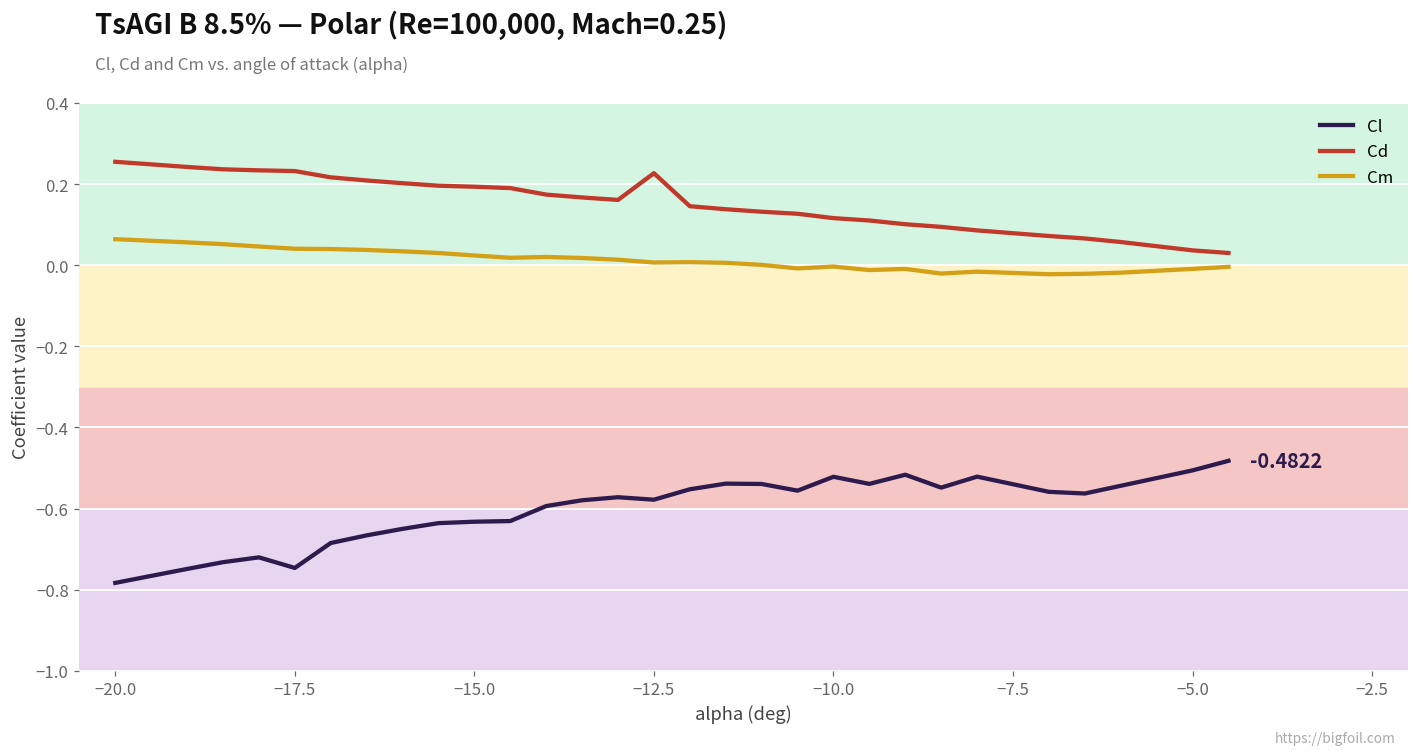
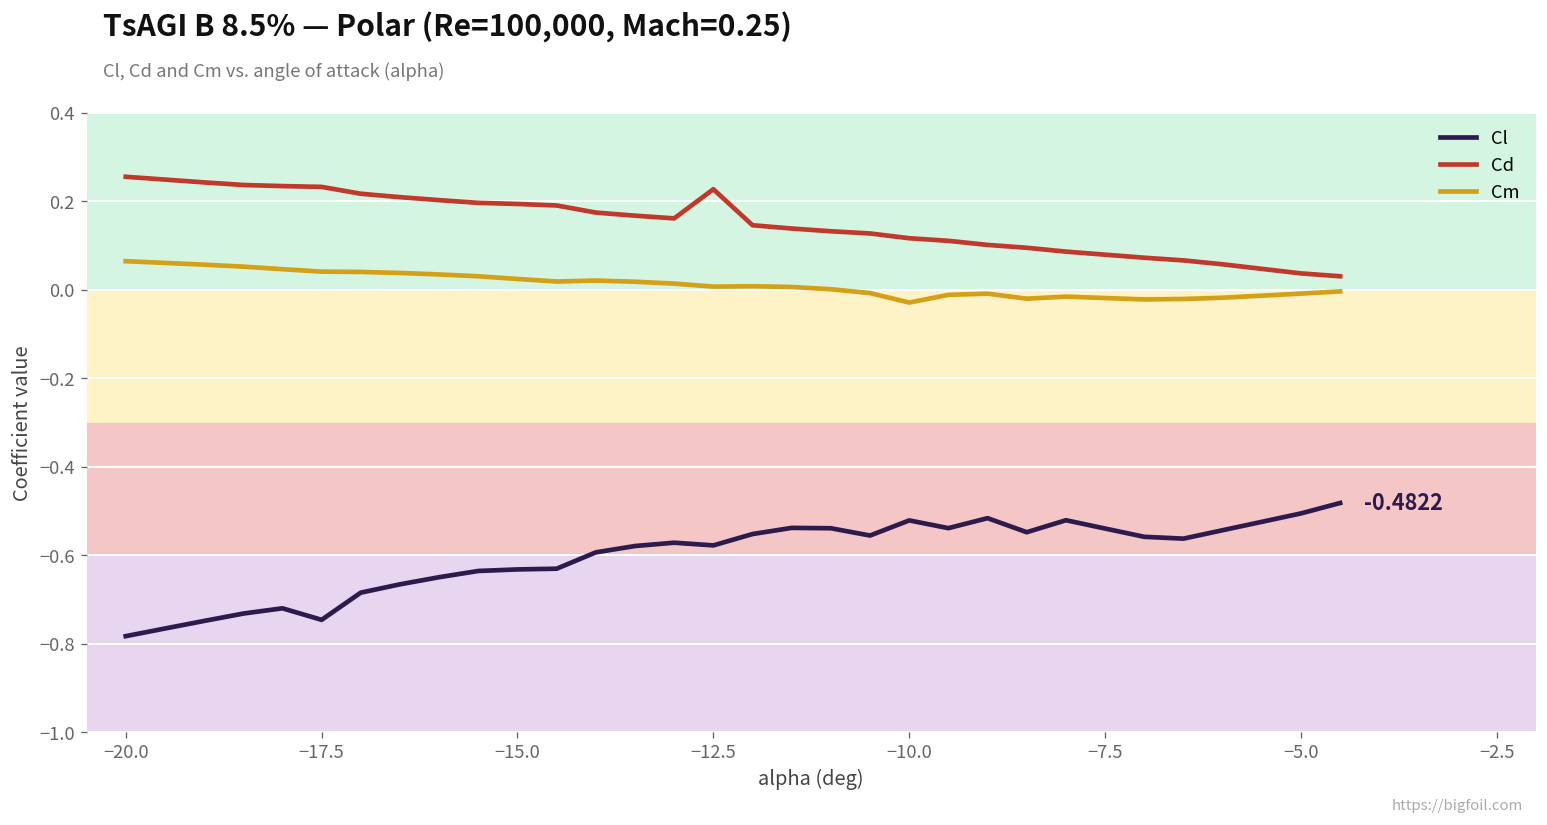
  {
    "Cl": {
      "−20.0": -0.78,
      "−17.5": -0.75,
      "−15.0": -0.63,
      "−12.5": -0.58,
      "−10.0": -0.52,
      "−5.0": -0.51
    },
    "Cd": {
      "−20.0": 0.26,
      "−17.5": 0.23,
      "−15.0": 0.19,
      "−12.5": 0.23,
      "−10.0": 0.12,
      "−5.0": 0.04
    },
    "Cm": {
      "−20.0": 0.06,
      "−17.5": 0.04,
      "−15.0": 0.02,
      "−12.5": 0.01,
-     "−10.0": 0.00,
+     "−10.0": -0.03,
      "−5.0": -0.01
    }
  }
